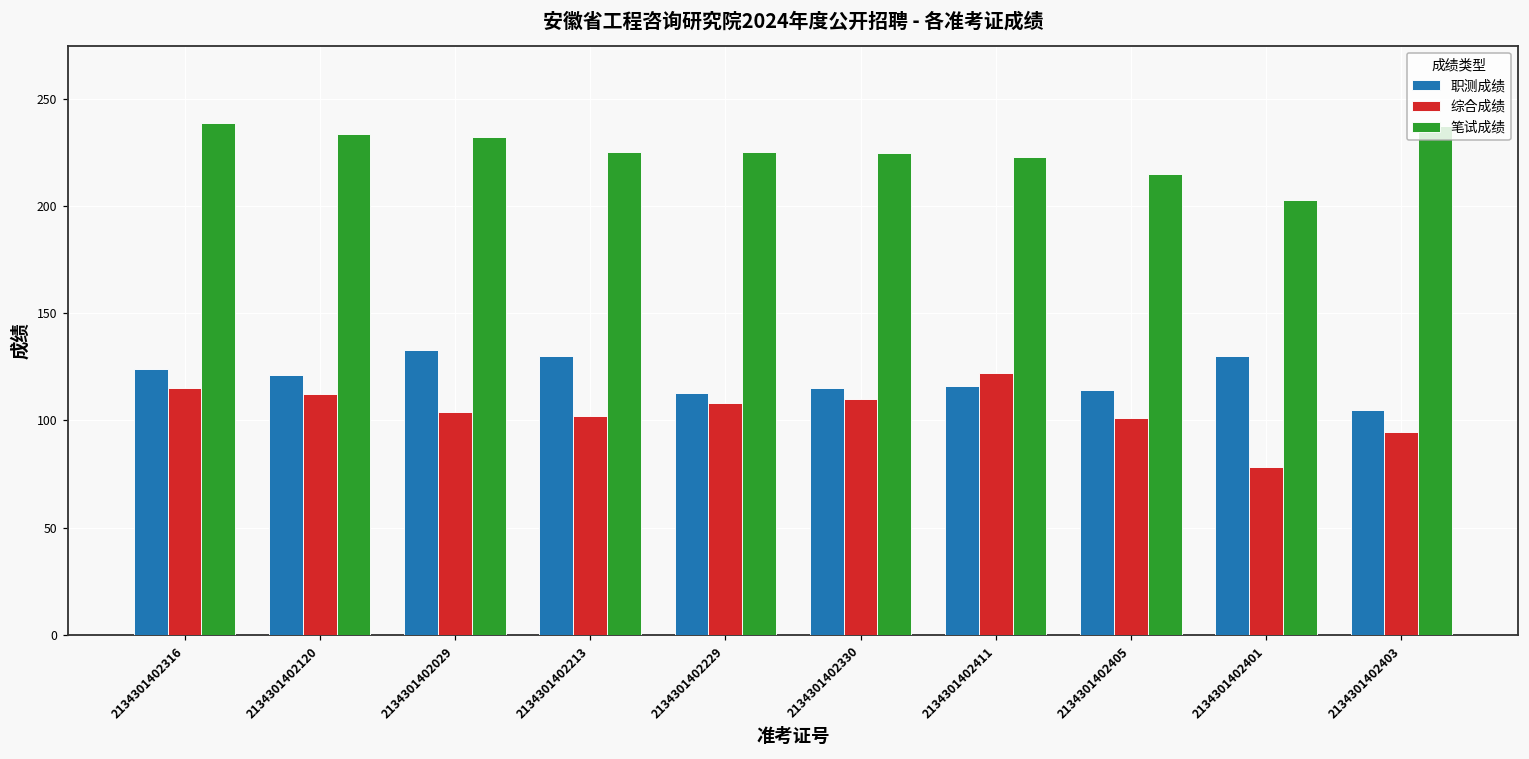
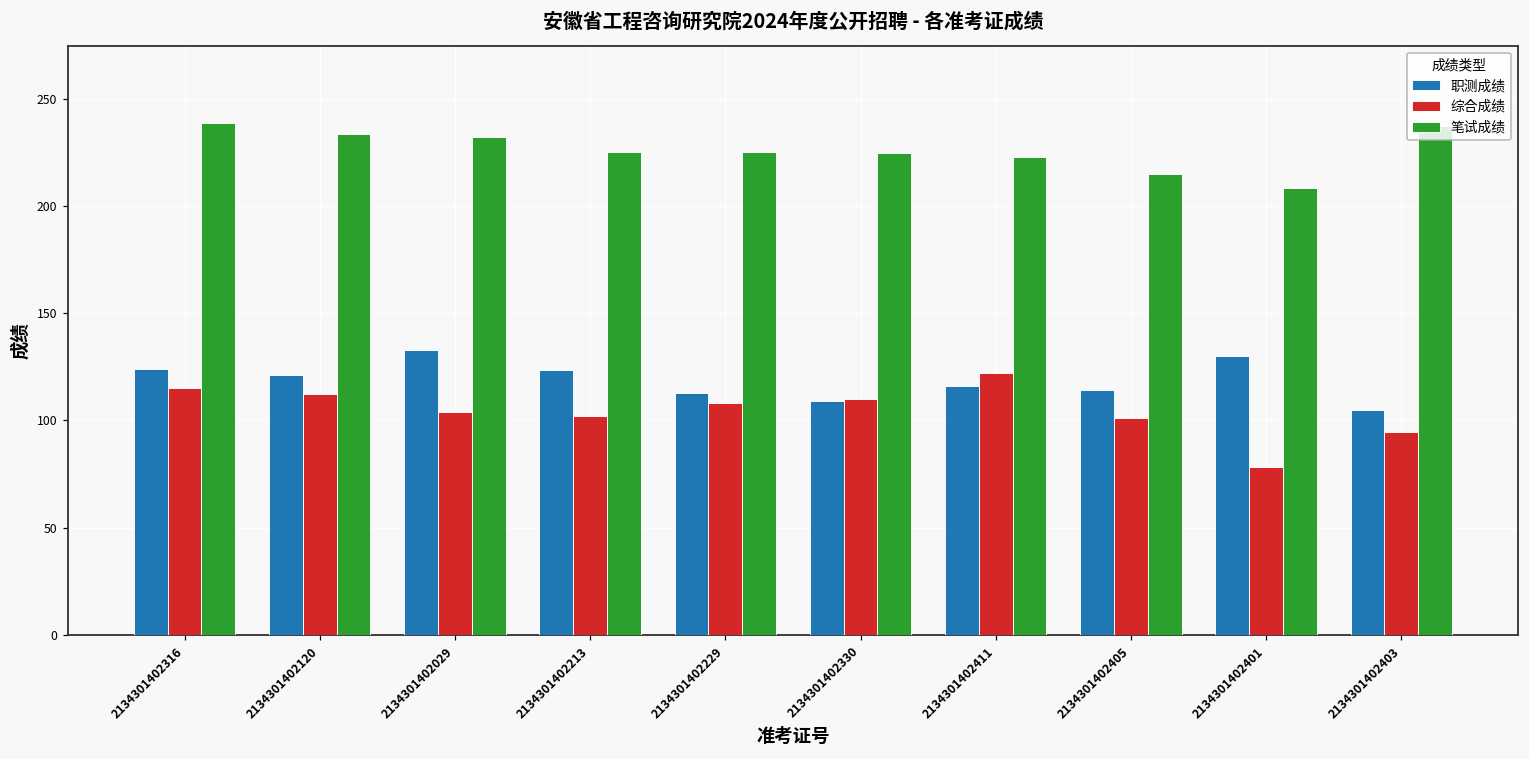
  {
    "职测成绩": {
      "2134301402316": 124,
      "2134301402120": 121,
      "2134301402029": 133,
-     "2134301402213": 130,
+     "2134301402213": 124,
      "2134301402229": 113,
-     "2134301402330": 115,
+     "2134301402330": 109,
      "2134301402411": 116,
      "2134301402405": 114,
      "2134301402401": 130,
      "2134301402403": 105
    },
    "综合成绩": {
      "2134301402316": 115,
      "2134301402120": 113,
      "2134301402029": 104,
      "2134301402213": 102,
      "2134301402229": 108,
      "2134301402330": 110,
      "2134301402411": 122,
      "2134301402405": 101,
      "2134301402401": 79,
      "2134301402403": 95
    },
    "笔试成绩": {
      "2134301402316": 239,
      "2134301402120": 234,
      "2134301402029": 233,
      "2134301402213": 226,
      "2134301402229": 226,
      "2134301402330": 225,
      "2134301402411": 223,
      "2134301402405": 215,
-     "2134301402401": 203
+     "2134301402401": 209
    }
  }
